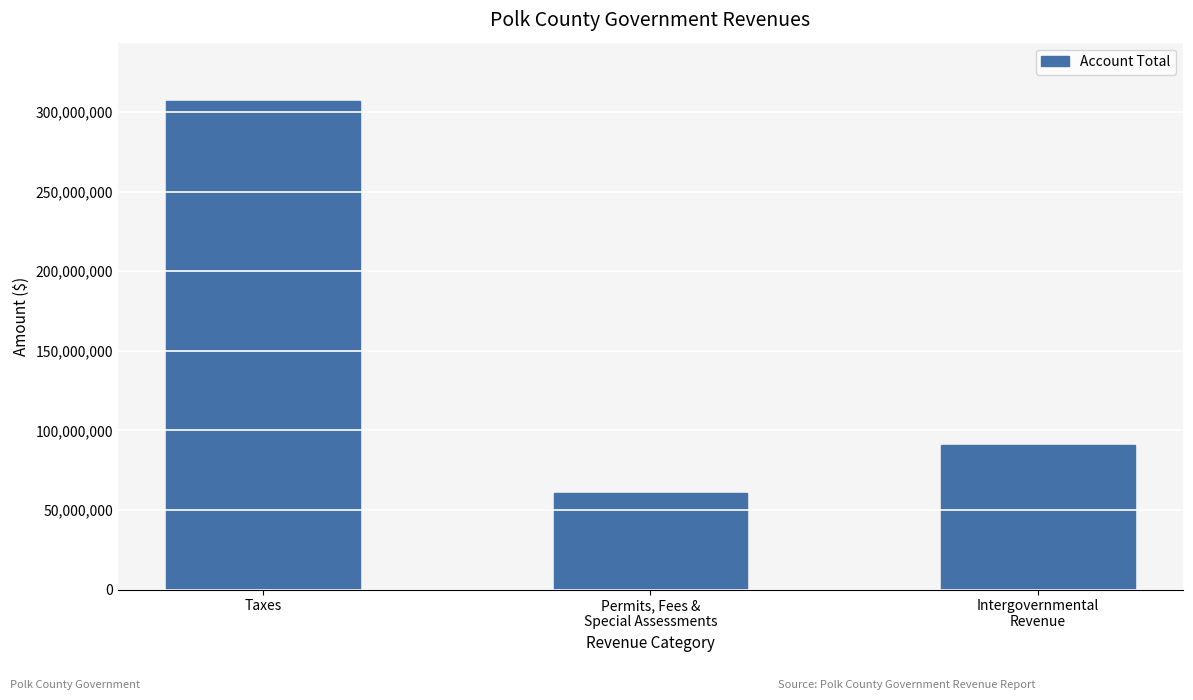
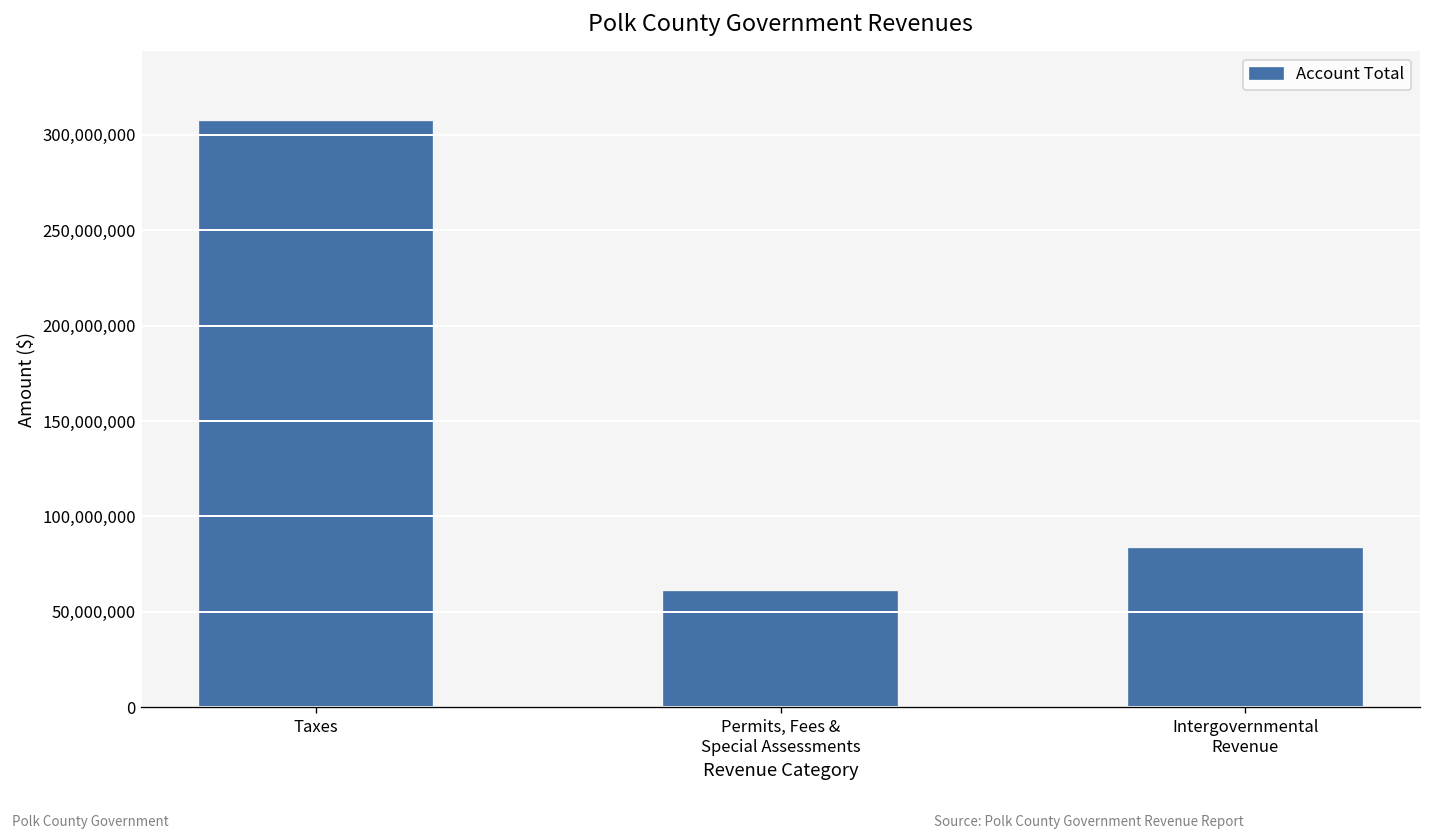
  {
    "Taxes": "307,000,000",
    "Permits, Fees & Special Assessments": "61,000,000",
-   "Intergovernmental Revenue": "91,000,000"
+   "Intergovernmental Revenue": "83,000,000"
  }
